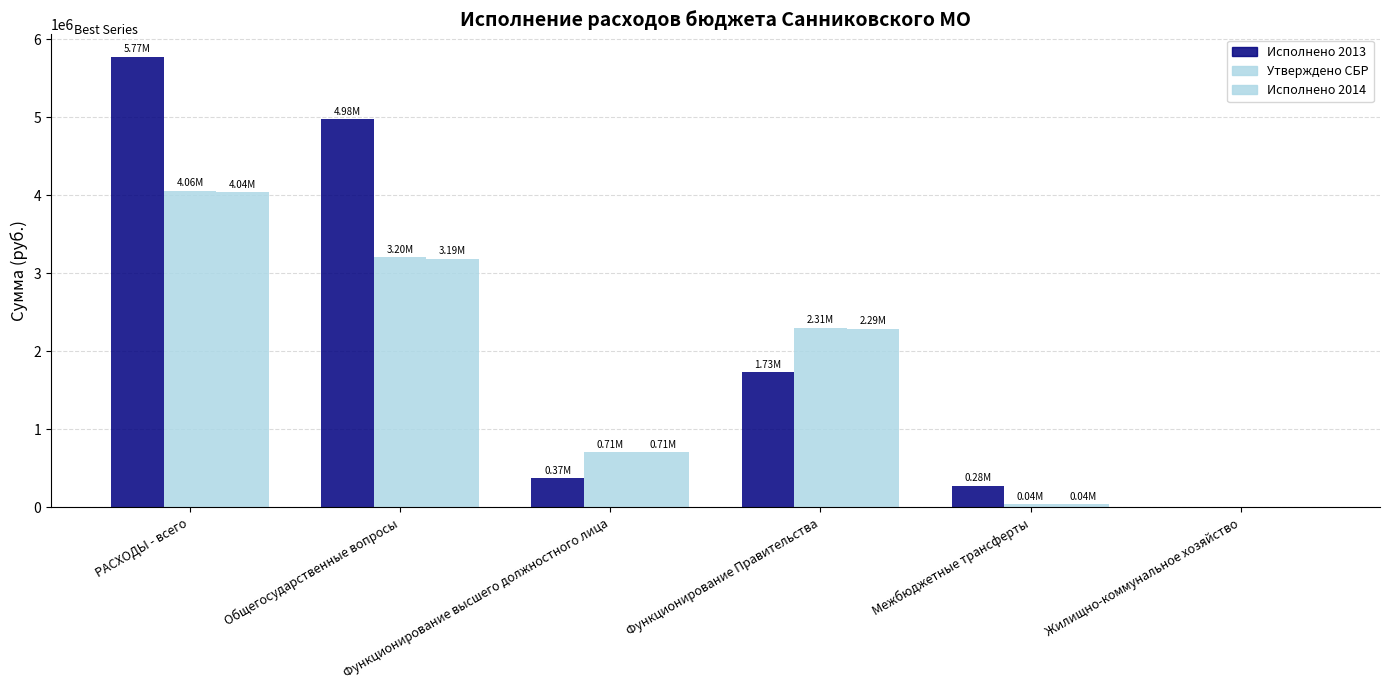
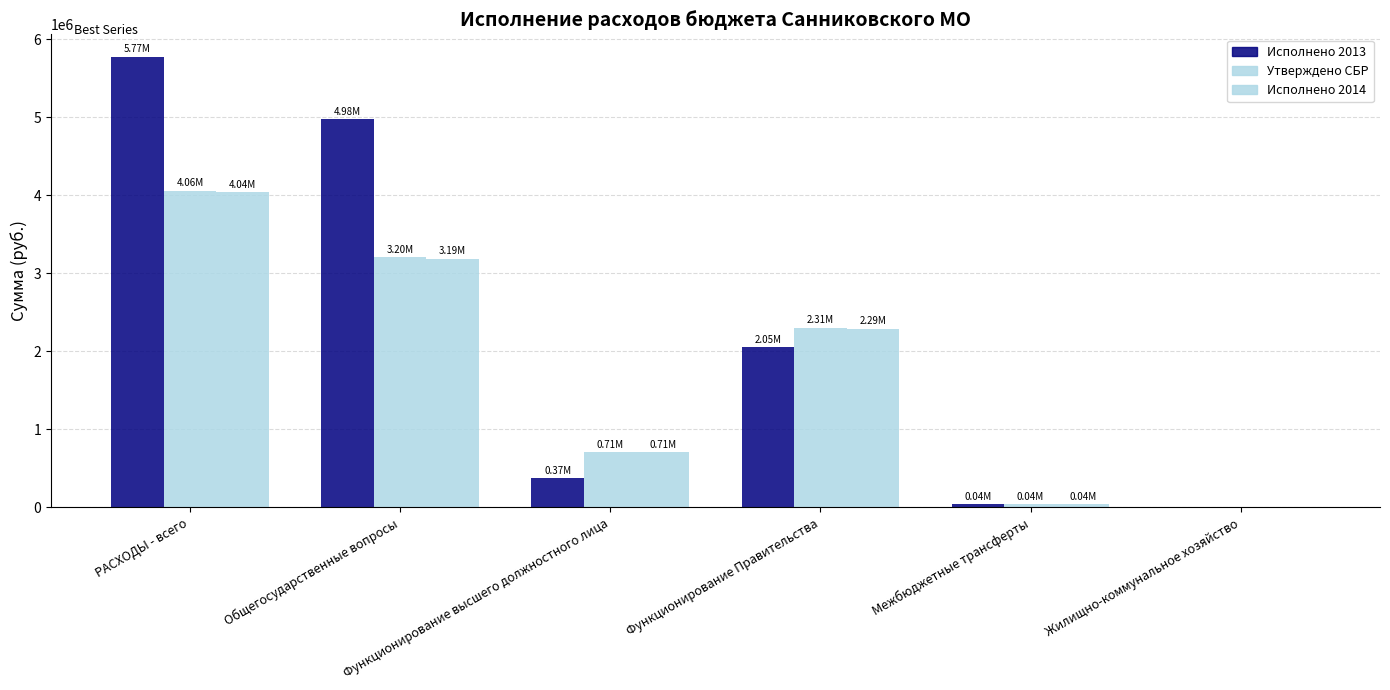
  {
    "Исполнено 2013": {
      "РАСХОДЫ - всего": "5.77M",
      "Общегосударственные вопросы": "4.98M",
      "Функционирование высшего должностного лица": "0.37M",
-     "Функционирование Правительства": "1.73M",
-     "Межбюджетные трансферты": "0.28M"
+     "Функционирование Правительства": "2.05M",
+     "Межбюджетные трансферты": "0.04M"
    }
  }
